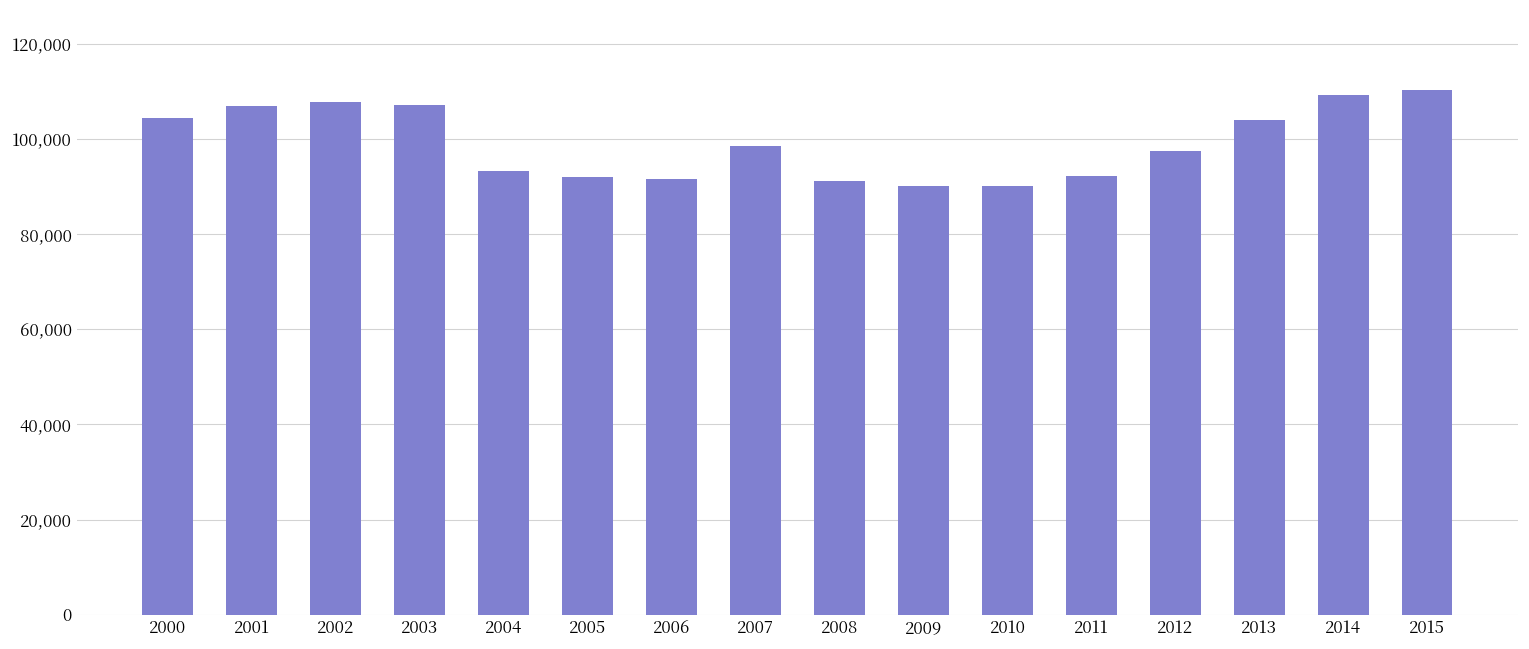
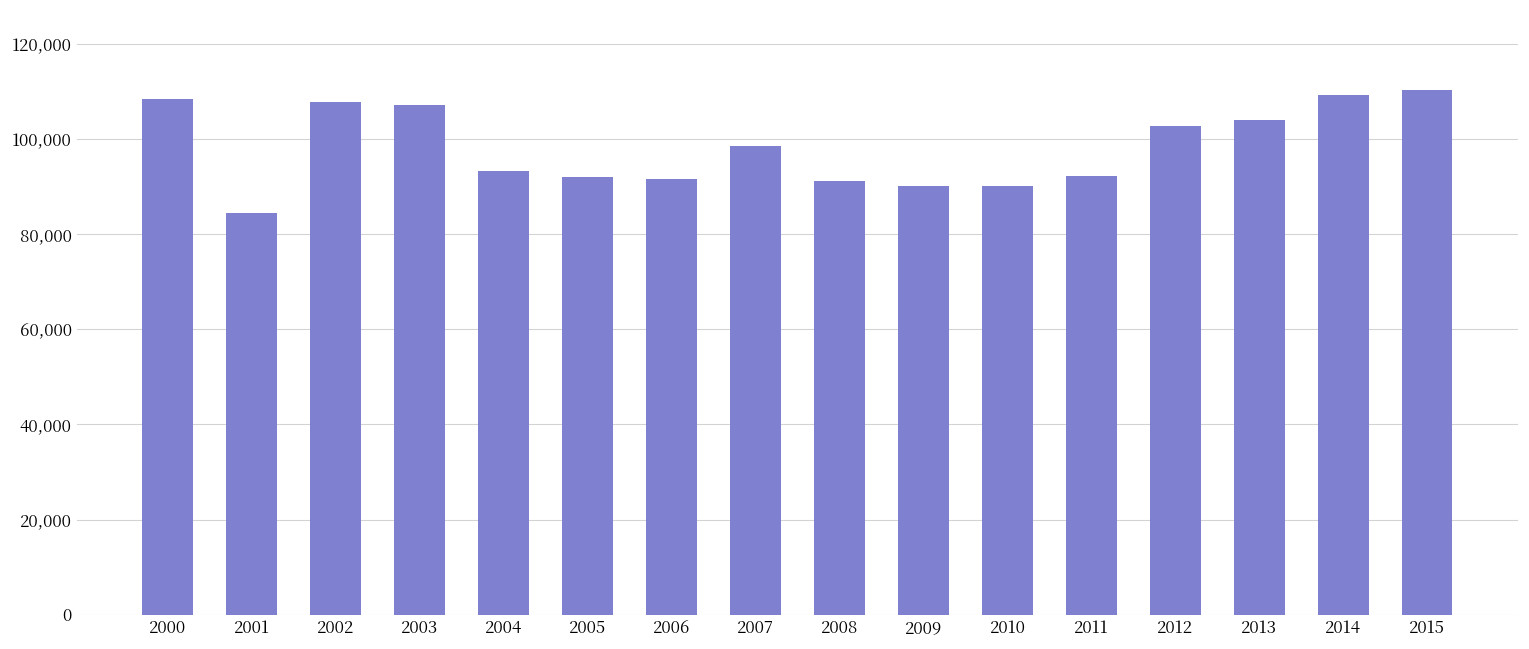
  {
-   "2000": "104,000",
-   "2001": "107,000",
+   "2000": "108,000",
+   "2001": "84,000",
    "2002": "108,000",
    "2003": "107,000",
    "2004": "93,000",
    "2005": "92,000",
    "2006": "92,000",
    "2007": "98,000",
    "2008": "91,000",
    "2009": "90,000",
    "2010": "90,000",
    "2011": "92,000",
-   "2012": "97,000",
+   "2012": "103,000",
    "2013": "104,000",
    "2014": "109,000",
    "2015": "110,000"
  }
